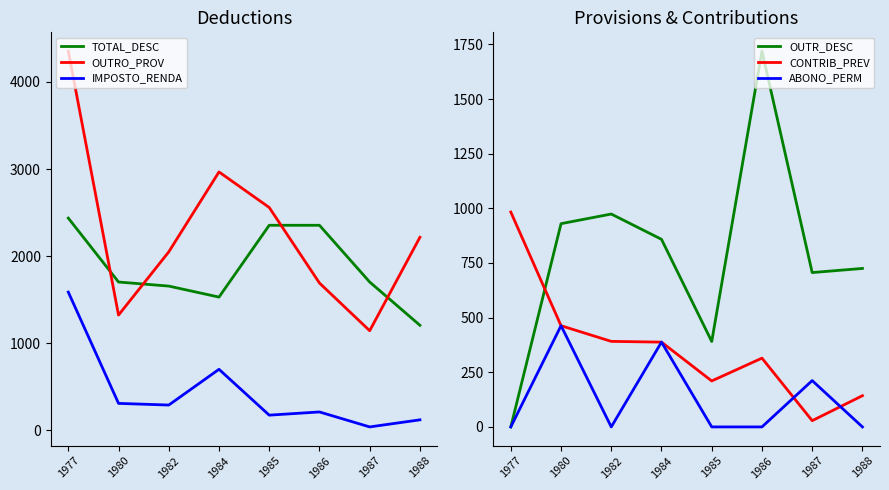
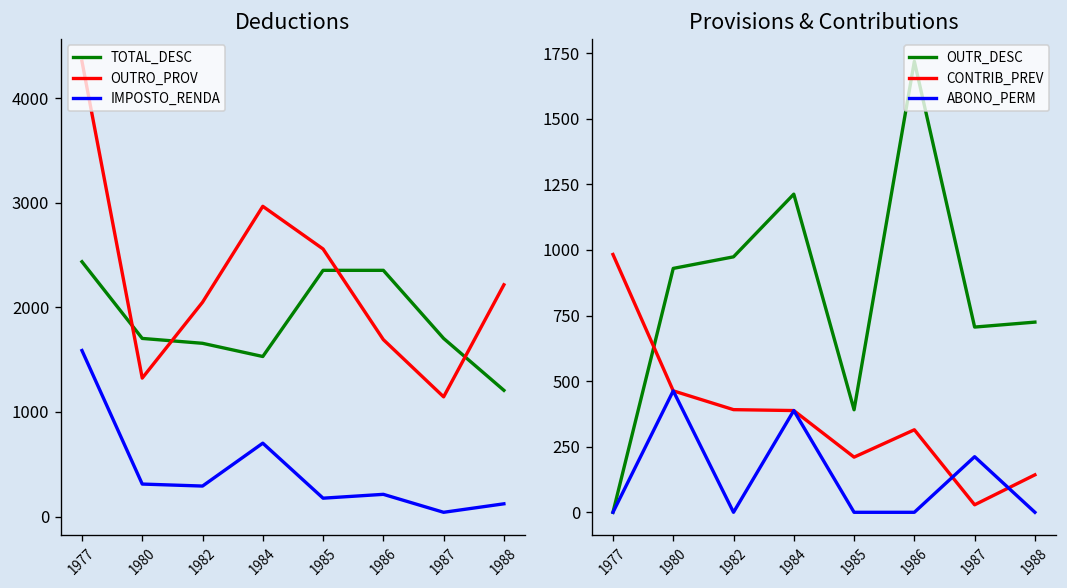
  {
    "Deductions": {
      "TOTAL_DESC": {
        "1977": 2400,
        "1980": 1700,
        "1982": 1700,
        "1984": 1500,
        "1985": 2400,
        "1986": 2400,
        "1987": 1700,
        "1988": 1200
      },
      "OUTRO_PROV": {
        "1980": 1300,
        "1982": 2000,
        "1984": 3000,
        "1985": 2600,
        "1986": 1700,
        "1987": 1100,
        "1988": 2200
      },
      "IMPOSTO_RENDA": {
        "1977": 1600,
        "1980": 300,
        "1982": 300,
        "1984": 700,
        "1985": 200,
        "1986": 200,
        "1987": 0,
        "1988": 100
      }
    },
    "Provisions & Contributions": {
      "OUTR_DESC": {
        "1980": 930,
        "1982": 970,
-       "1984": 860,
+       "1984": 1210,
        "1985": 390,
        "1987": 710,
        "1988": 720
      },
      "CONTRIB_PREV": {
        "1977": 980,
        "1982": 390,
        "1985": 210,
        "1986": 310,
        "1987": 30,
        "1988": 140
      },
      "ABONO_PERM": {
        "1982": 0,
        "1985": 0,
        "1986": 0,
        "1987": 210,
        "1988": 0
      }
    }
  }
